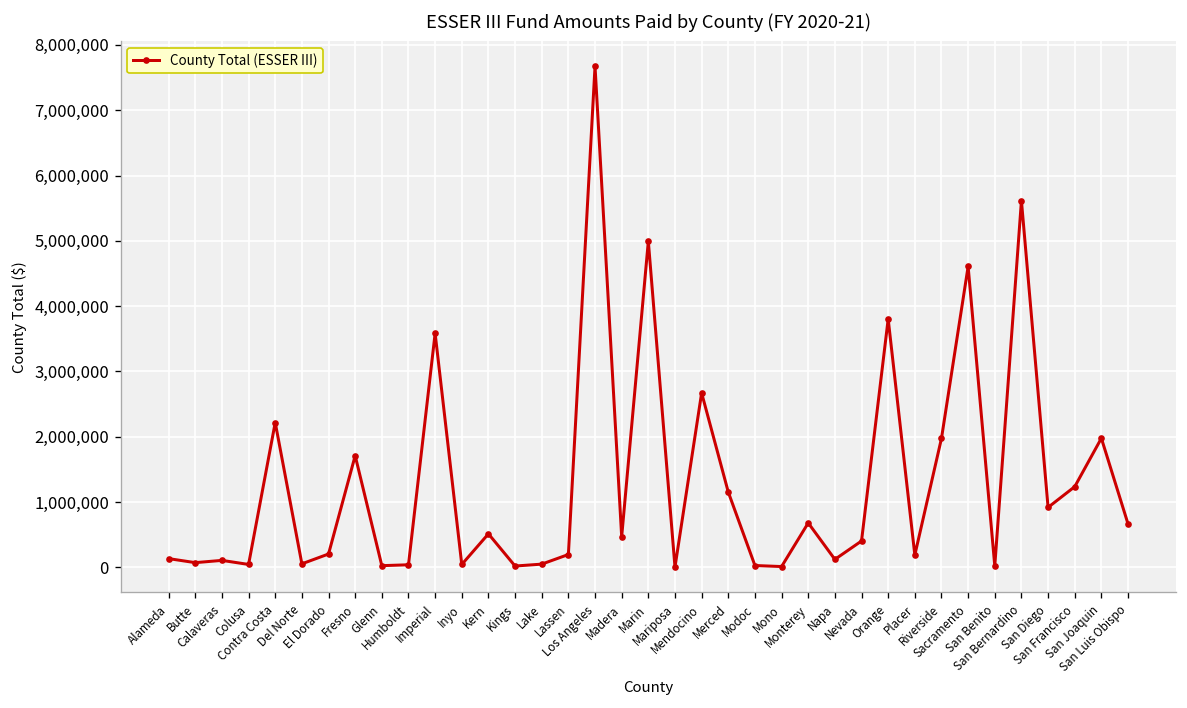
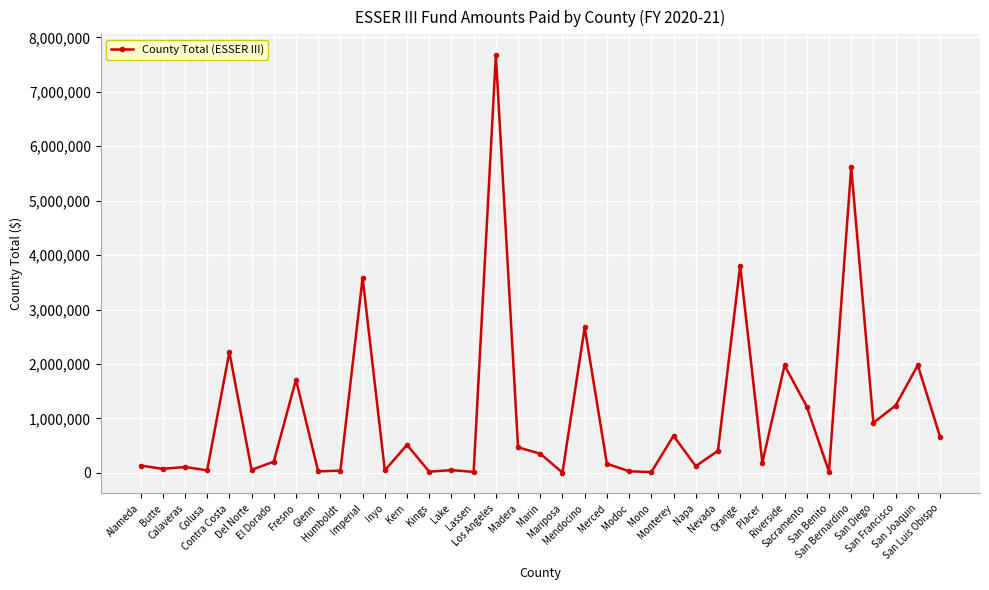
  {
    "Alameda": "100,000",
    "Butte": "100,000",
    "Calaveras": "100,000",
    "Colusa": "0",
    "Contra Costa": "2,200,000",
    "Del Norte": "100,000",
    "El Dorado": "200,000",
    "Fresno": "1,700,000",
    "Glenn": "0",
    "Humboldt": "0",
    "Imperial": "3,600,000",
    "Inyo": "0",
    "Kern": "500,000",
    "Kings": "0",
    "Lake": "0",
-   "Lassen": "200,000",
+   "Lassen": "0",
    "Los Angeles": "7,700,000",
    "Madera": "500,000",
-   "Marin": "5,000,000",
+   "Marin": "300,000",
    "Mariposa": "0",
    "Mendocino": "2,700,000",
-   "Merced": "1,200,000",
+   "Merced": "200,000",
    "Modoc": "0",
    "Mono": "0",
    "Monterey": "700,000",
    "Napa": "100,000",
    "Nevada": "400,000",
    "Orange": "3,800,000",
    "Placer": "200,000",
    "Riverside": "2,000,000",
-   "Sacramento": "4,600,000",
+   "Sacramento": "1,200,000",
    "San Benito": "0",
    "San Bernardino": "5,600,000",
    "San Diego": "900,000",
    "San Francisco": "1,200,000",
    "San Joaquin": "2,000,000",
    "San Luis Obispo": "700,000"
  }
